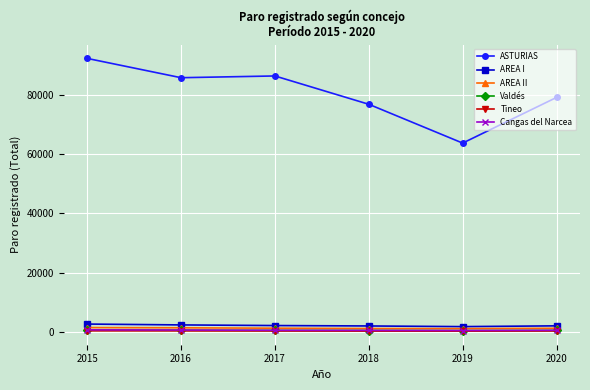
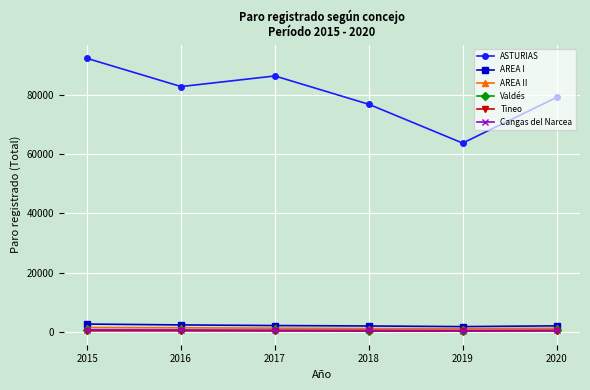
  {
    "ASTURIAS": {
      "2015": 92000,
-     "2016": 86000,
+     "2016": 83000,
      "2017": 86000,
      "2018": 77000,
      "2019": 64000
    },
    "AREA I": {
      "2015": 3000,
      "2016": 3000,
      "2017": 2000,
      "2018": 2000
    }
  }
